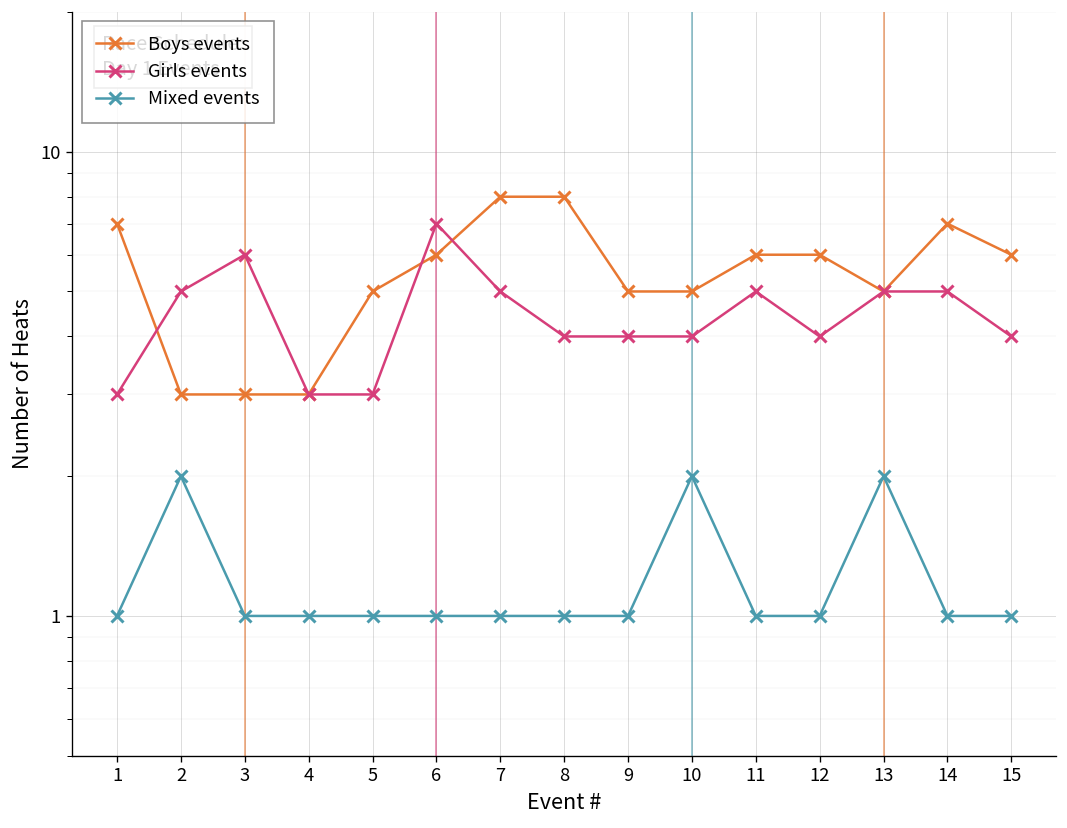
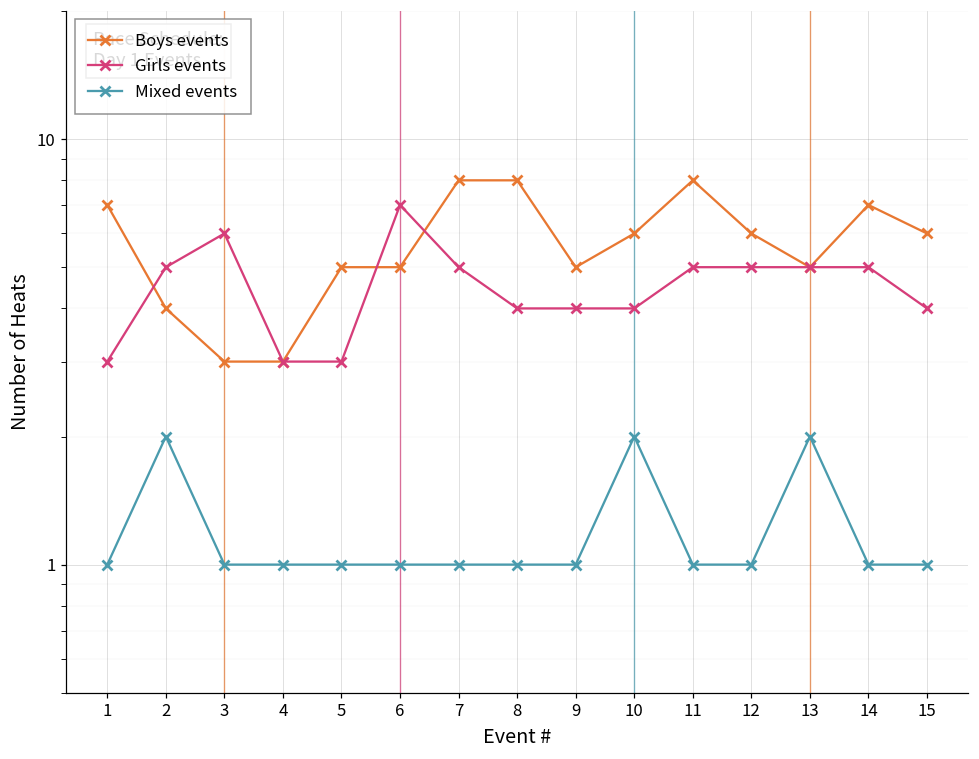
  {
    "Boys events": {
      "1": 7,
-     "2": 3,
+     "2": 4,
      "3": 3,
      "5": 5,
-     "6": 6,
+     "6": 5,
      "7": 8,
      "8": 8,
      "9": 5,
-     "10": 5,
-     "11": 6,
+     "10": 6,
+     "11": 8,
      "12": 6,
      "14": 7,
      "15": 6
    },
    "Girls events": {
      "1": 3,
      "2": 5,
      "3": 6,
      "5": 3,
      "6": 7,
      "7": 5,
      "8": 4,
      "9": 4,
      "10": 4,
      "11": 5,
-     "12": 4,
+     "12": 5,
      "14": 5,
      "15": 4
    },
    "Mixed events": {
      "1": 1,
      "2": 2,
      "3": 1,
      "4": 1,
      "5": 1,
      "6": 1,
      "7": 1,
      "8": 1,
      "9": 1,
      "10": 2,
      "11": 1,
      "12": 1,
      "13": 2,
      "14": 1,
      "15": 1
    }
  }
